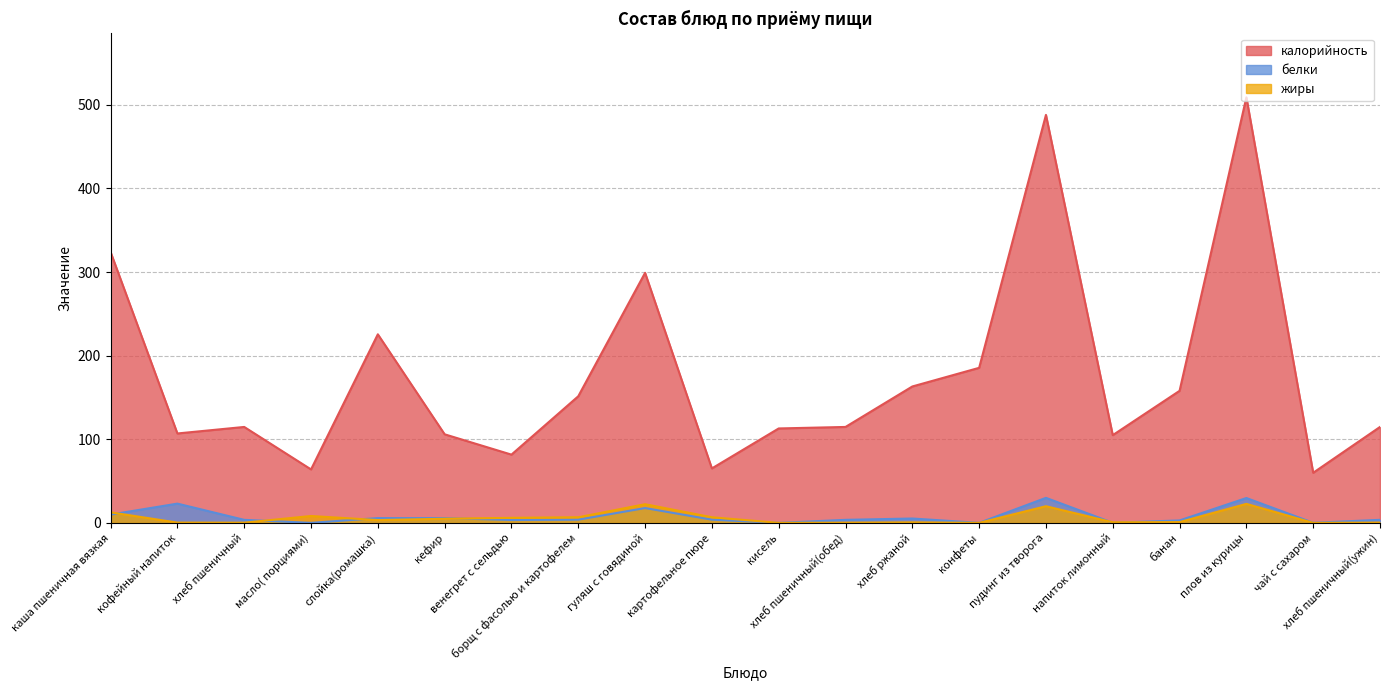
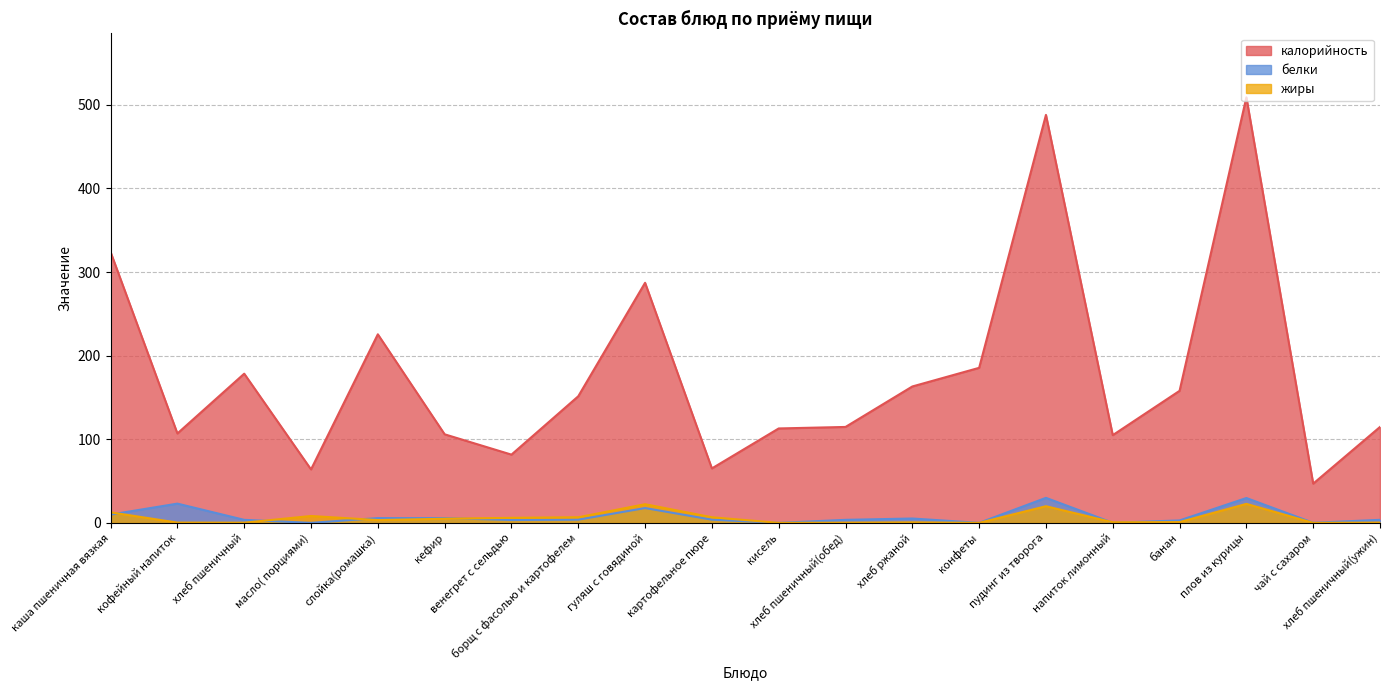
  {
    "калорийность": {
      "каша пшеничная вязкая": 320,
      "кофейный напиток": 110,
-     "хлеб пшеничный": 110,
+     "хлеб пшеничный": 180,
      "масло( порциями)": 60,
      "слойка(ромашка)": 230,
      "кефир": 110,
      "венегрет с сельдью": 80,
      "борщ с фасолью и картофелем": 150,
-     "гуляш с говядиной": 300,
+     "гуляш с говядиной": 290,
      "картофельное пюре": 70,
      "кисель": 110,
      "хлеб пшеничный(обед)": 110,
      "хлеб ржаной": 160,
      "конфеты": 190,
      "пудинг из творога": 490,
      "напиток лимонный": 110,
      "банан": 160,
-     "чай с сахаром": 60,
+     "чай с сахаром": 50,
      "хлеб пшеничный(ужин)": 110
    },
    "белки": {
      "кофейный напиток": 20,
      "хлеб пшеничный": 0,
      "масло( порциями)": 0,
      "гуляш с говядиной": 20,
      "хлеб пшеничный(обед)": 0,
      "хлеб ржаной": 10,
      "пудинг из творога": 30,
      "плов из курицы": 30,
      "хлеб пшеничный(ужин)": 0
    },
    "жиры": {
      "кофейный напиток": 0,
      "хлеб пшеничный": 0,
      "масло( порциями)": 10,
      "гуляш с говядиной": 20,
      "хлеб пшеничный(обед)": 0,
      "хлеб ржаной": 0,
      "пудинг из творога": 20,
      "плов из курицы": 20,
      "хлеб пшеничный(ужин)": 0
    }
  }
